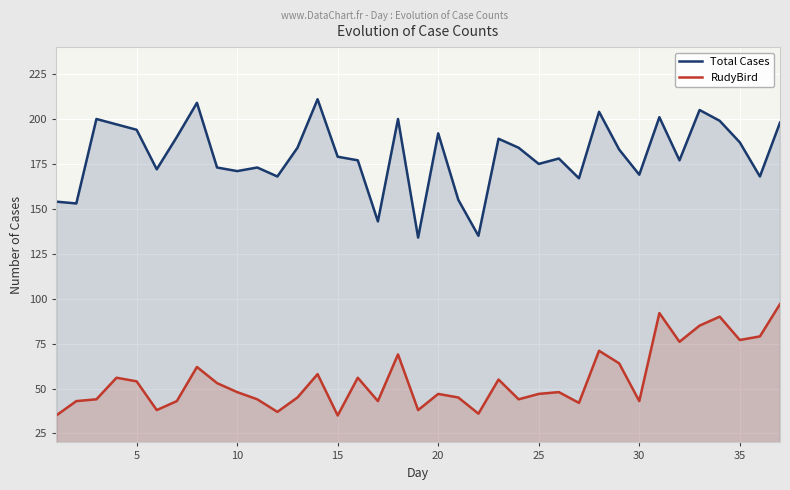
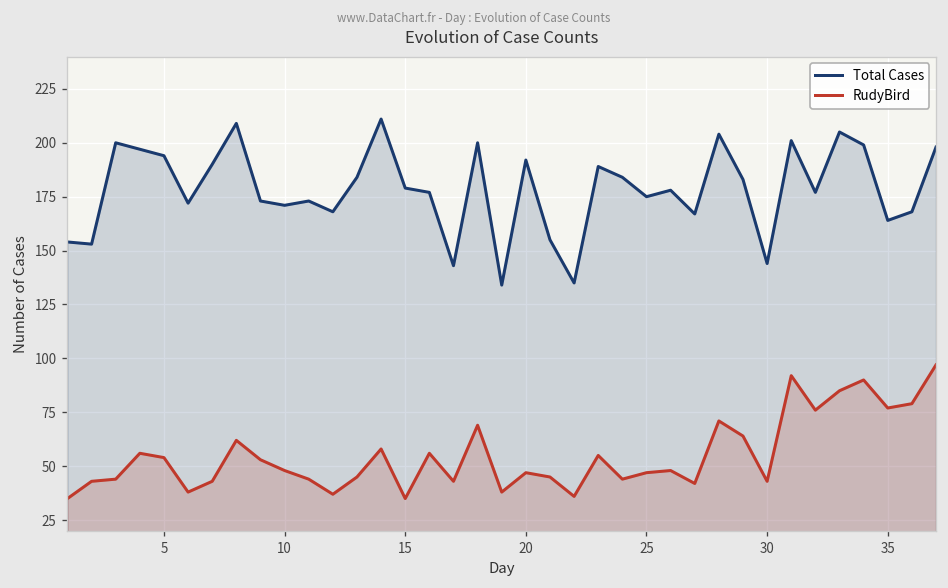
  {
    "Total Cases": {
      "5": 194,
      "10": 171,
      "15": 179,
      "20": 192,
      "25": 175,
-     "30": 169,
-     "35": 187
+     "30": 144,
+     "35": 164
    },
    "RudyBird": {
      "5": 54,
      "10": 48,
      "15": 35,
      "20": 47,
      "25": 47,
      "30": 43,
      "35": 77
    }
  }
